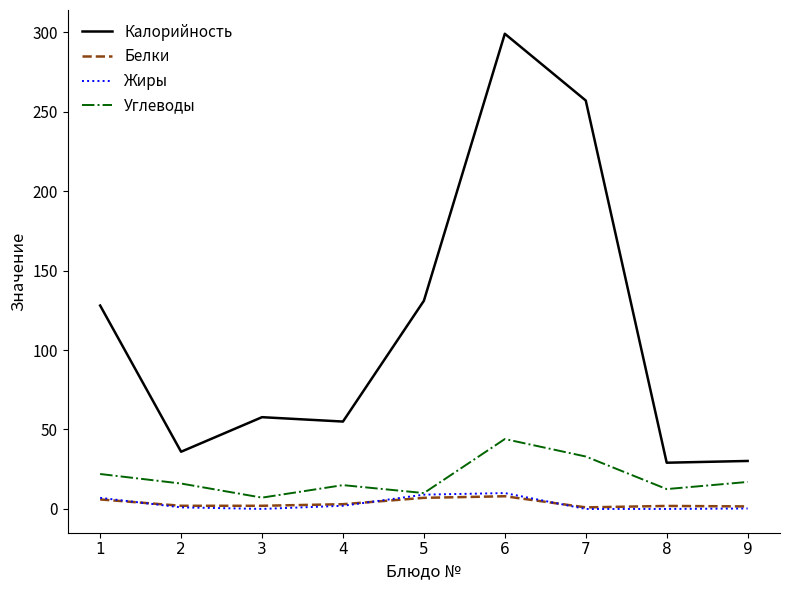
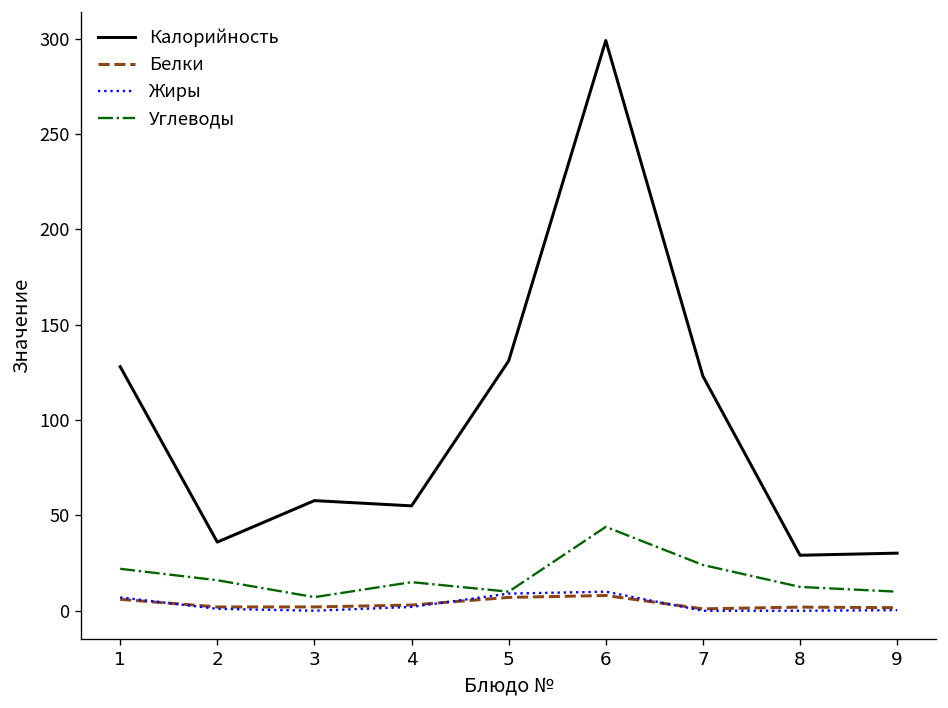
  {
    "Калорийность": {
      "1": 128,
      "2": 36,
      "3": 58,
      "4": 55,
      "5": 131,
      "6": 299,
-     "7": 257,
+     "7": 123,
      "8": 29,
      "9": 30
    },
    "Белки": {
      "3": 2,
      "5": 7,
      "6": 8,
      "8": 2
    },
    "Жиры": {
      "3": 0,
      "6": 10,
      "8": 0
    },
    "Углеводы": {
      "1": 22,
      "2": 16,
      "3": 7,
      "4": 15,
      "6": 44,
-     "7": 33,
+     "7": 24,
      "8": 13,
-     "9": 17
+     "9": 10
    }
  }
